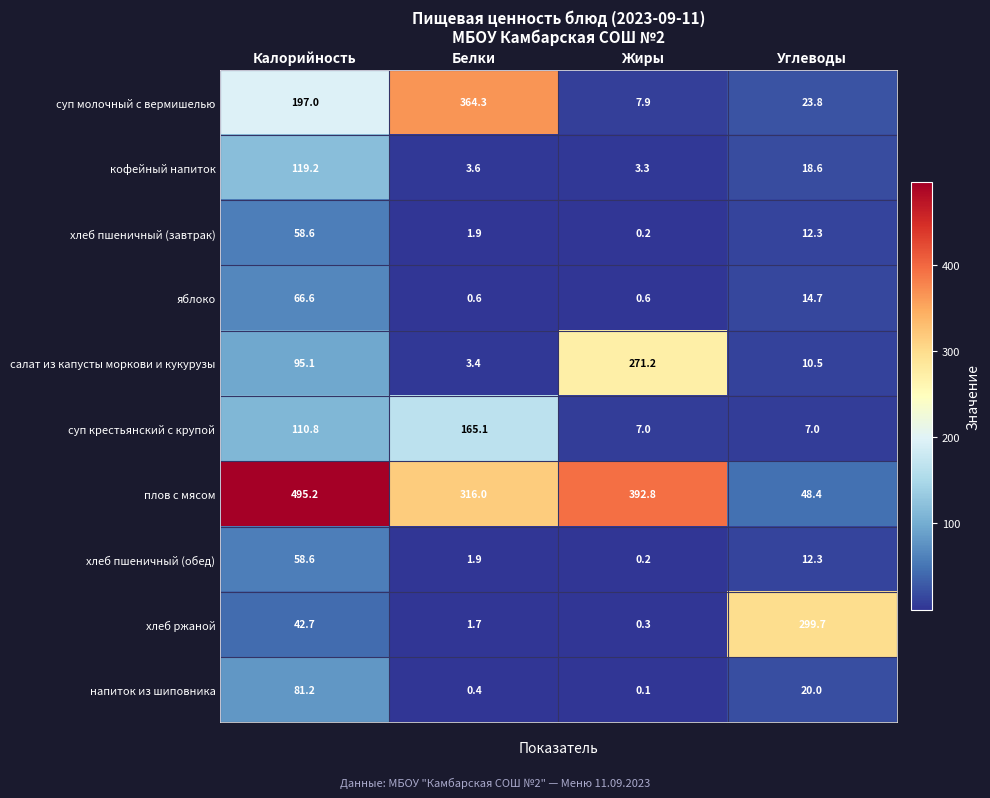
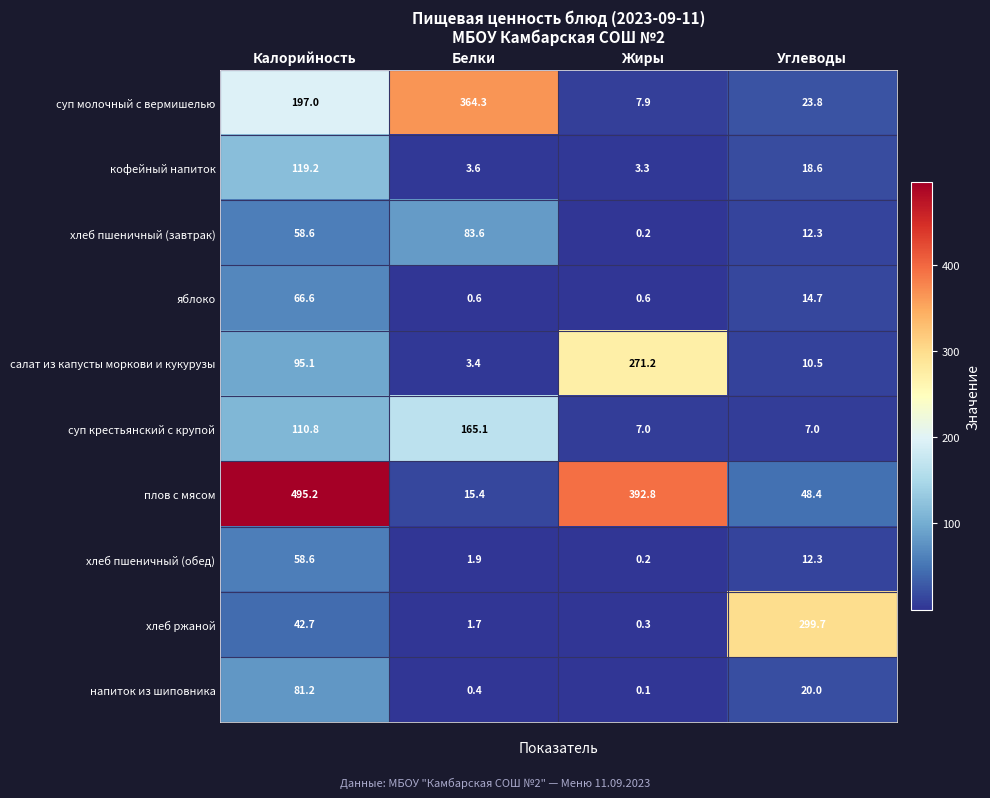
  {
    "суп молочный с вермишелью": {
      "Калорийность": 197.0,
      "Белки": 364.3,
      "Жиры": 7.9,
      "Углеводы": 23.8
    },
    "кофейный напиток": {
      "Калорийность": 119.2,
      "Белки": 3.6,
      "Жиры": 3.3,
      "Углеводы": 18.6
    },
    "хлеб пшеничный (завтрак)": {
      "Калорийность": 58.6,
-     "Белки": 1.9,
+     "Белки": 83.6,
      "Жиры": 0.2,
      "Углеводы": 12.3
    },
    "яблоко": {
      "Калорийность": 66.6,
      "Белки": 0.6,
      "Жиры": 0.6,
      "Углеводы": 14.7
    },
    "салат из капусты моркови и кукурузы": {
      "Калорийность": 95.1,
      "Белки": 3.4,
      "Жиры": 271.2,
      "Углеводы": 10.5
    },
    "суп крестьянский с крупой": {
      "Калорийность": 110.8,
      "Белки": 165.1,
      "Жиры": 7.0,
      "Углеводы": 7.0
    },
    "плов с мясом": {
      "Калорийность": 495.2,
-     "Белки": 316.0,
+     "Белки": 15.4,
      "Жиры": 392.8,
      "Углеводы": 48.4
    },
    "хлеб пшеничный (обед)": {
      "Калорийность": 58.6,
      "Белки": 1.9,
      "Жиры": 0.2,
      "Углеводы": 12.3
    },
    "хлеб ржаной": {
      "Калорийность": 42.7,
      "Белки": 1.7,
      "Жиры": 0.3,
      "Углеводы": 299.7
    },
    "напиток из шиповника": {
      "Калорийность": 81.2,
      "Белки": 0.4,
      "Жиры": 0.1,
      "Углеводы": 20.0
    }
  }
